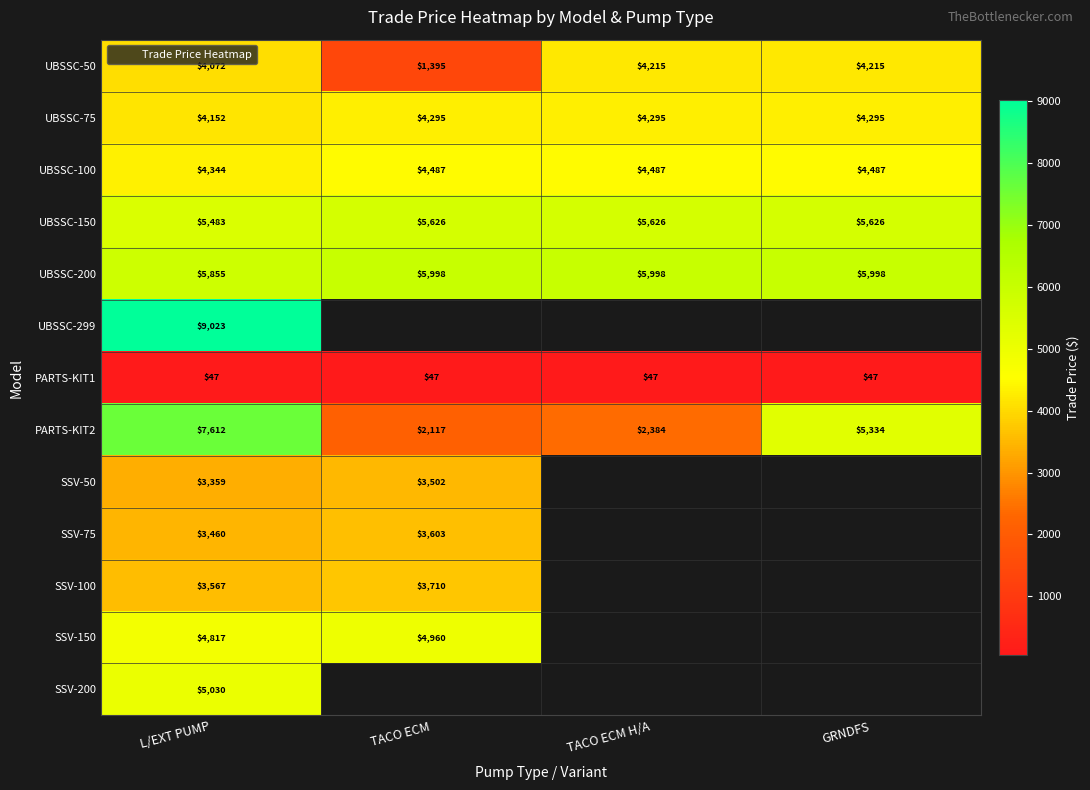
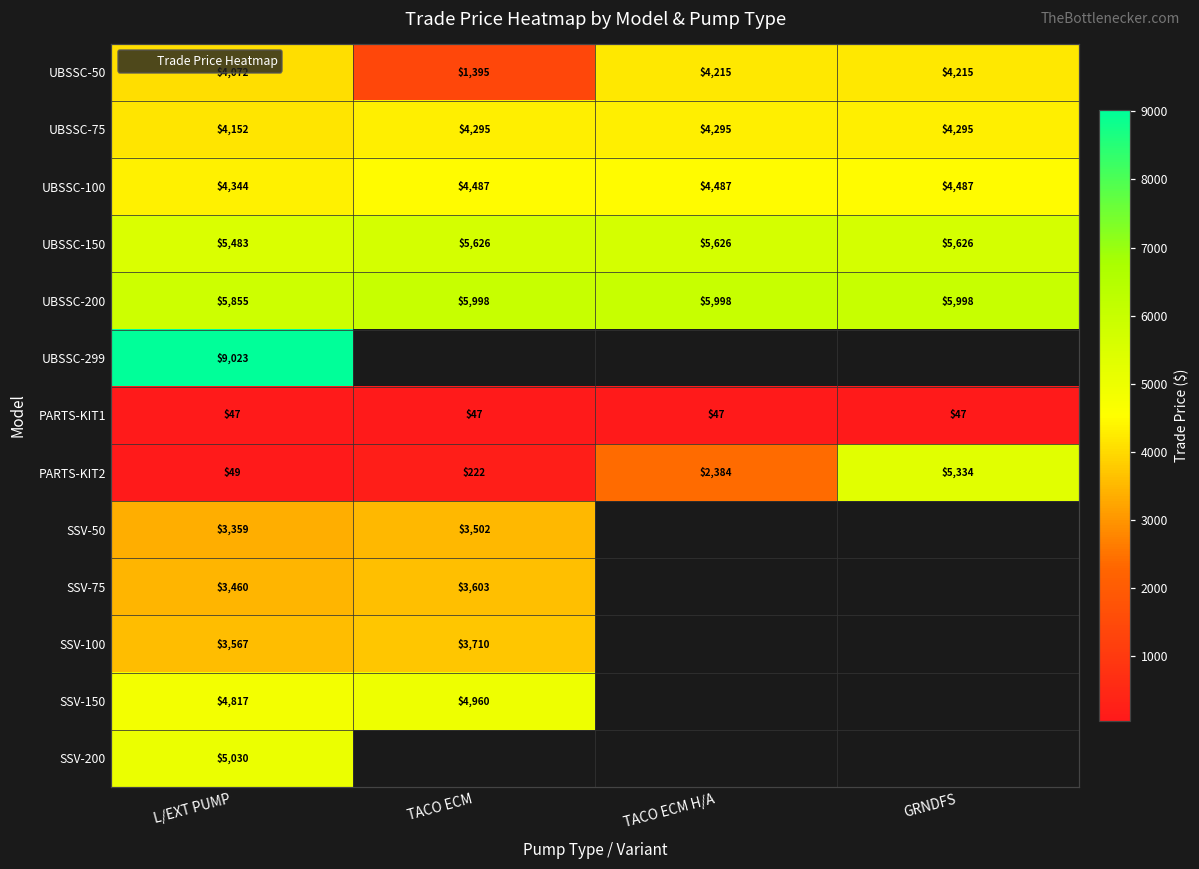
  {
    "UBSSC-50": {
      "TACO ECM": "$1,395",
      "TACO ECM H/A": "$4,215",
      "GRNDFS": "$4,215"
    },
    "UBSSC-75": {
      "L/EXT PUMP": "$4,152",
      "TACO ECM": "$4,295",
      "TACO ECM H/A": "$4,295",
      "GRNDFS": "$4,295"
    },
    "UBSSC-100": {
      "L/EXT PUMP": "$4,344",
      "TACO ECM": "$4,487",
      "TACO ECM H/A": "$4,487",
      "GRNDFS": "$4,487"
    },
    "UBSSC-150": {
      "L/EXT PUMP": "$5,483",
      "TACO ECM": "$5,626",
      "TACO ECM H/A": "$5,626",
      "GRNDFS": "$5,626"
    },
    "UBSSC-200": {
      "L/EXT PUMP": "$5,855",
      "TACO ECM": "$5,998",
      "TACO ECM H/A": "$5,998",
      "GRNDFS": "$5,998"
    },
    "UBSSC-299": {
      "L/EXT PUMP": "$9,023"
    },
    "PARTS-KIT1": {
      "L/EXT PUMP": "$47",
      "TACO ECM": "$47",
      "TACO ECM H/A": "$47",
      "GRNDFS": "$47"
    },
    "PARTS-KIT2": {
-     "L/EXT PUMP": "$7,612",
-     "TACO ECM": "$2,117",
+     "L/EXT PUMP": "$49",
+     "TACO ECM": "$222",
      "TACO ECM H/A": "$2,384",
      "GRNDFS": "$5,334"
    },
    "SSV-50": {
      "L/EXT PUMP": "$3,359",
      "TACO ECM": "$3,502"
    },
    "SSV-75": {
      "L/EXT PUMP": "$3,460",
      "TACO ECM": "$3,603"
    },
    "SSV-100": {
      "L/EXT PUMP": "$3,567",
      "TACO ECM": "$3,710"
    },
    "SSV-150": {
      "L/EXT PUMP": "$4,817",
      "TACO ECM": "$4,960"
    },
    "SSV-200": {
      "L/EXT PUMP": "$5,030"
    }
  }
